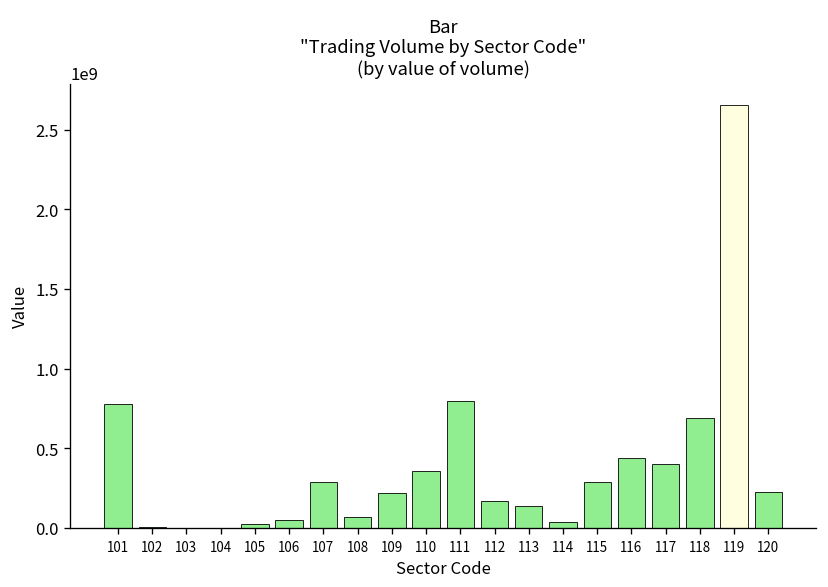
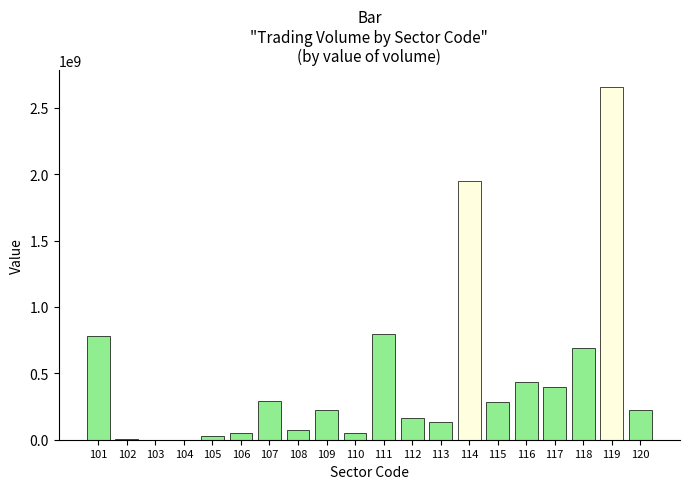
  {
    "101": 780000000,
    "105": 30000000,
    "106": 50000000,
    "107": 290000000,
    "108": 70000000,
    "109": 220000000,
-   "110": 360000000,
+   "110": 50000000,
    "111": 790000000,
    "112": 170000000,
    "113": 140000000,
-   "114": 30000000,
+   "114": 1950000000,
    "115": 290000000,
    "116": 440000000,
    "117": 400000000,
    "118": 690000000,
    "119": 2650000000,
    "120": 220000000
  }
